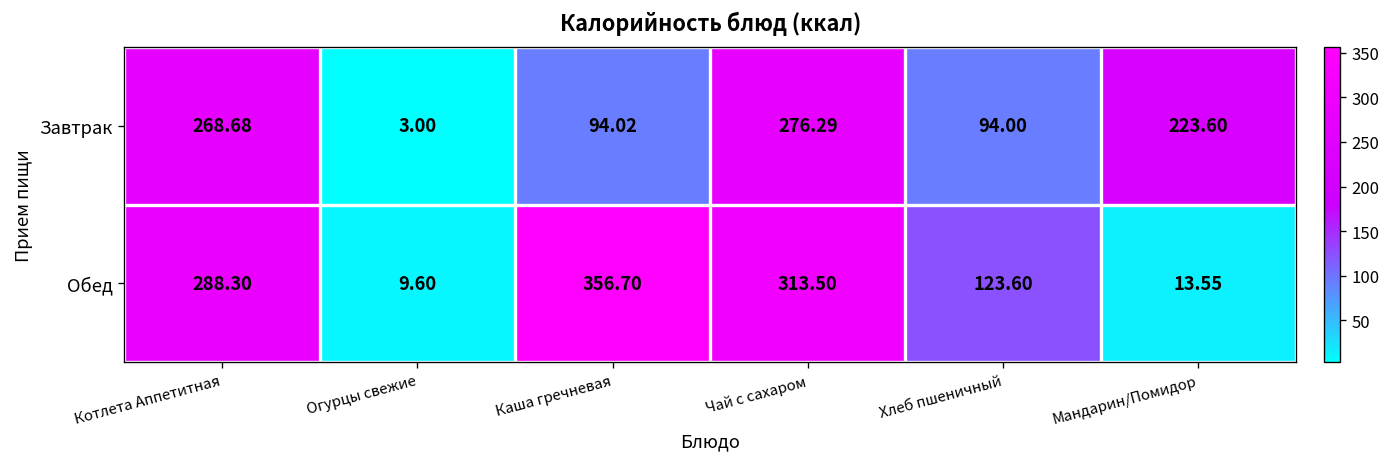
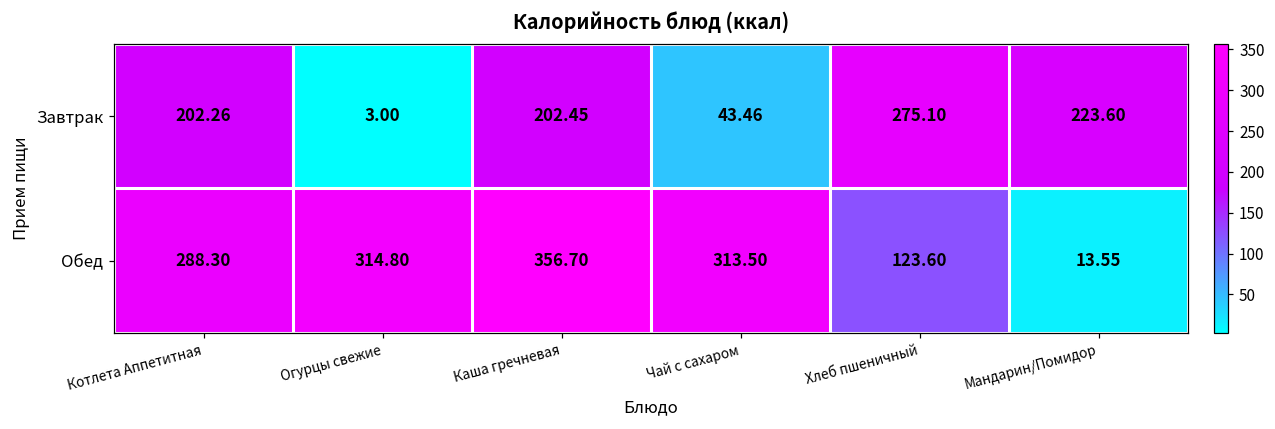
  {
    "Завтрак": {
-     "Котлета Аппетитная": 268.68,
+     "Котлета Аппетитная": 202.26,
      "Огурцы свежие": 3.00,
-     "Каша гречневая": 94.02,
-     "Чай с сахаром": 276.29,
-     "Хлеб пшеничный": 94.00,
+     "Каша гречневая": 202.45,
+     "Чай с сахаром": 43.46,
+     "Хлеб пшеничный": 275.10,
      "Мандарин/Помидор": 223.60
    },
    "Обед": {
      "Котлета Аппетитная": 288.30,
-     "Огурцы свежие": 9.60,
+     "Огурцы свежие": 314.80,
      "Каша гречневая": 356.70,
      "Чай с сахаром": 313.50,
      "Хлеб пшеничный": 123.60,
      "Мандарин/Помидор": 13.55
    }
  }
